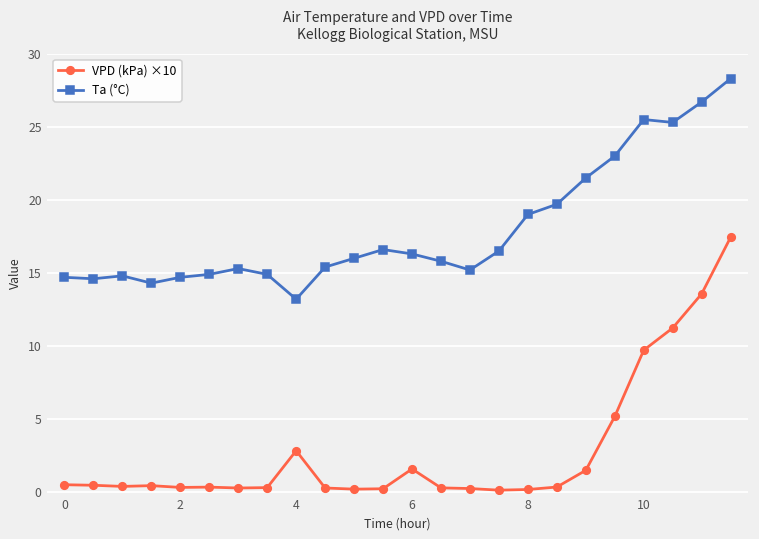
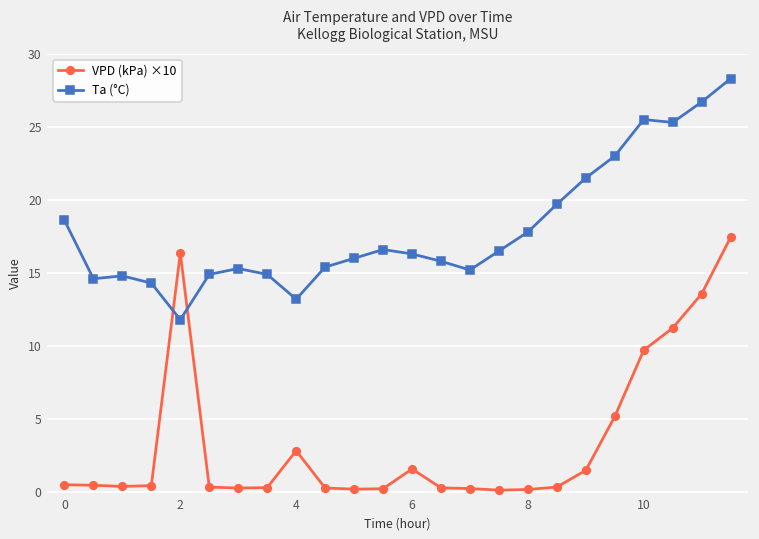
  {
    "VPD (kPa) ×10": {
      "0": 0.5,
-     "2": 0.3,
+     "2": 16.4,
      "4": 2.8,
      "6": 1.6,
      "8": 0.2,
      "10": 9.7
    },
    "Ta (°C)": {
-     "0": 14.7,
-     "2": 14.7,
+     "0": 18.6,
+     "2": 11.8,
      "4": 13.2,
      "6": 16.3,
-     "8": 19.0,
+     "8": 17.8,
      "10": 25.5
    }
  }
